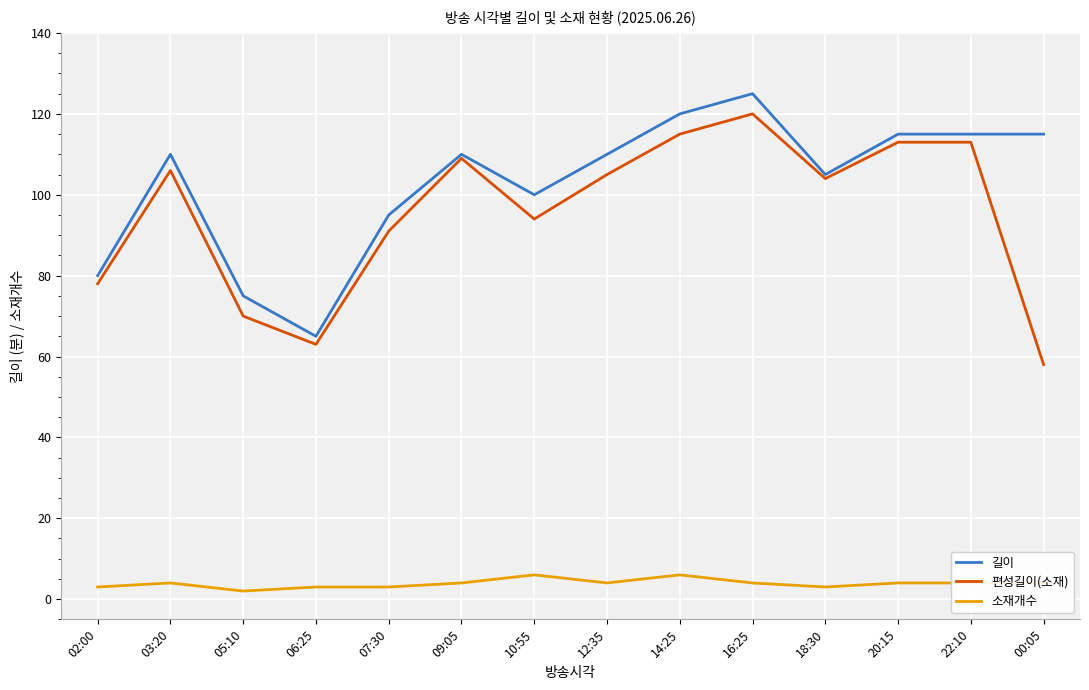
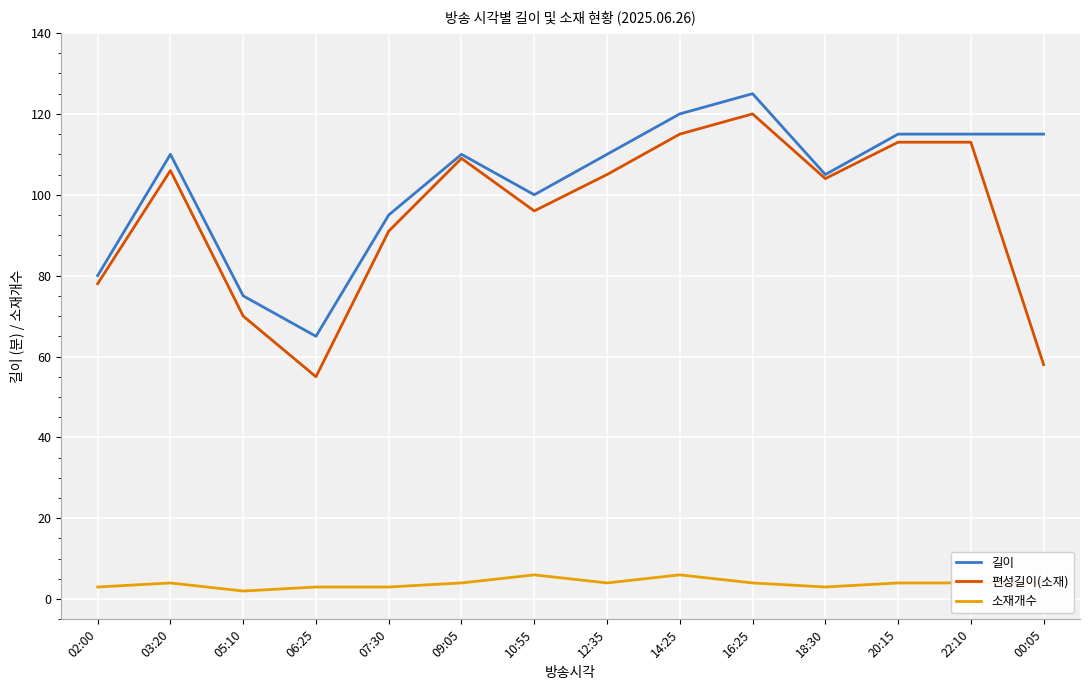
  {
    "길이": {
      "02:00": 80,
      "03:20": 110,
      "05:10": 75,
      "06:25": 65,
      "07:30": 95,
      "09:05": 110,
      "10:55": 100,
      "12:35": 110,
      "14:25": 120,
      "16:25": 125,
      "18:30": 105,
      "20:15": 115,
      "22:10": 115,
      "00:05": 115
    },
    "편성길이(소재)": {
      "02:00": 78,
      "03:20": 106,
      "05:10": 70,
-     "06:25": 63,
+     "06:25": 55,
      "07:30": 91,
      "09:05": 109,
-     "10:55": 94,
+     "10:55": 96,
      "12:35": 105,
      "14:25": 115,
      "16:25": 120,
      "18:30": 104,
      "20:15": 113,
      "22:10": 113,
      "00:05": 58
    },
    "소재개수": {
      "02:00": 3,
      "03:20": 4,
      "05:10": 2,
      "06:25": 3,
      "07:30": 3,
      "09:05": 4,
      "10:55": 6,
      "12:35": 4,
      "14:25": 6,
      "16:25": 4,
      "18:30": 3,
      "20:15": 4
    }
  }
